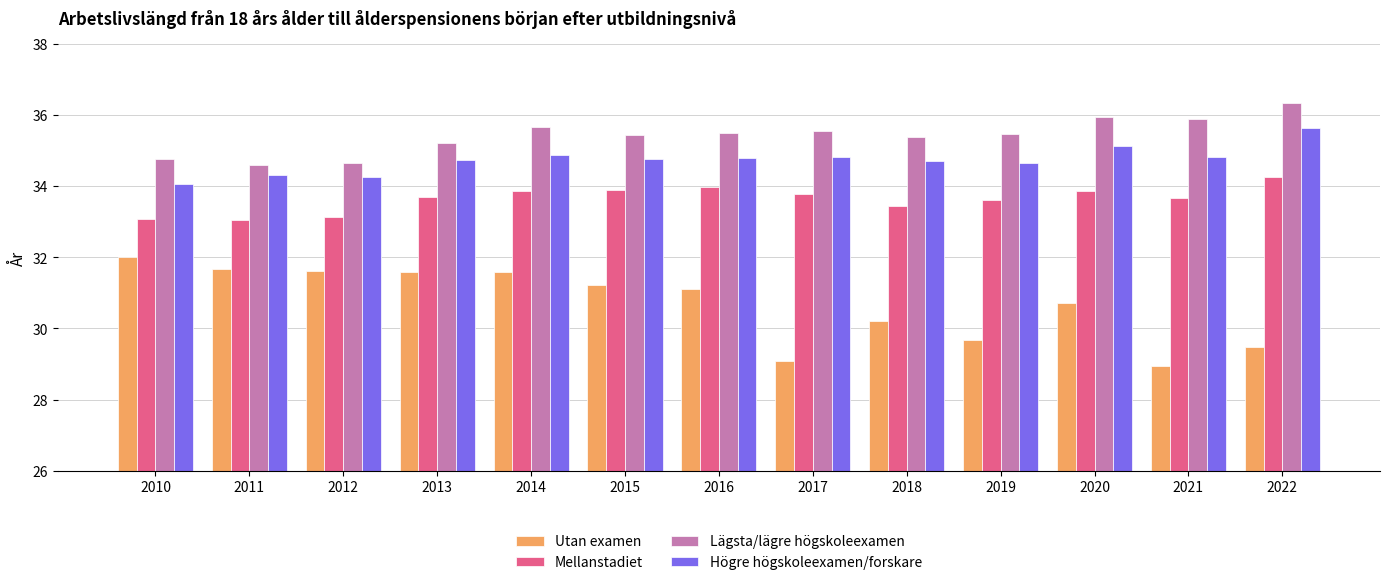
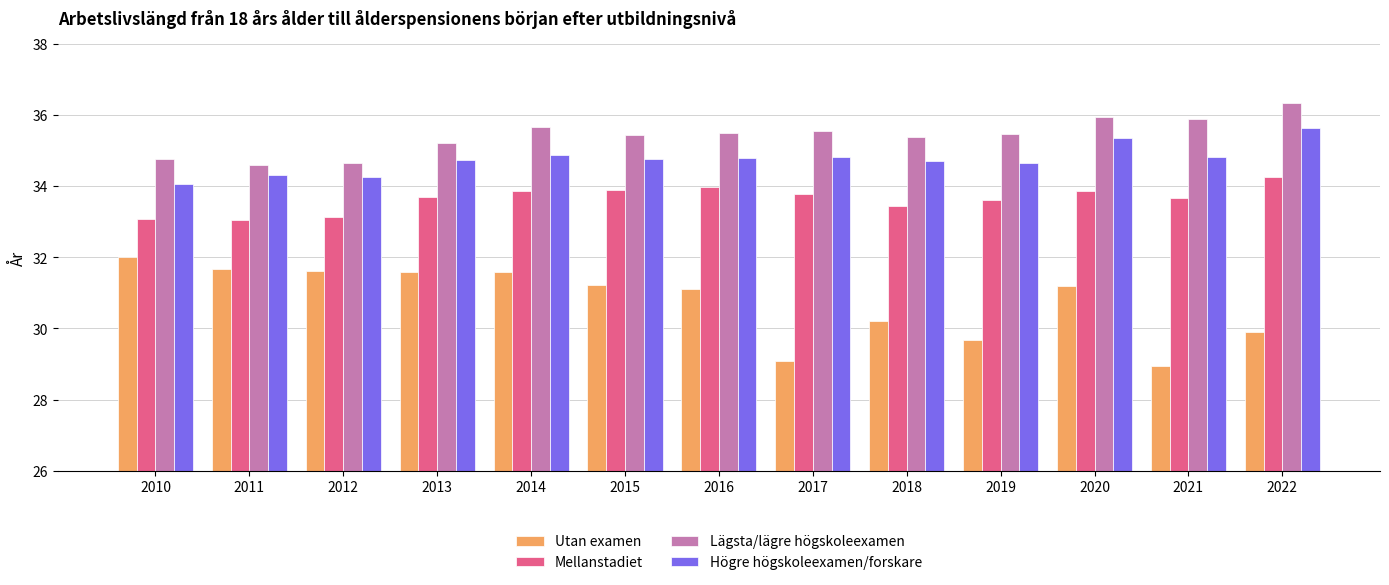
  {
    "Utan examen": {
      "2010": 32.0,
      "2011": 31.7,
      "2012": 31.6,
      "2013": 31.6,
      "2014": 31.6,
      "2015": 31.2,
      "2016": 31.1,
      "2017": 29.1,
      "2018": 30.2,
      "2019": 29.7,
-     "2020": 30.7,
+     "2020": 31.2,
      "2021": 29.0,
-     "2022": 29.5
+     "2022": 29.9
    },
    "Högre högskoleexamen/forskare": {
      "2010": 34.1,
      "2011": 34.3,
      "2012": 34.3,
      "2013": 34.7,
      "2014": 34.9,
      "2015": 34.8,
      "2016": 34.8,
      "2017": 34.8,
      "2018": 34.7,
      "2019": 34.7,
-     "2020": 35.1,
+     "2020": 35.4,
      "2021": 34.8,
      "2022": 35.6
    }
  }
